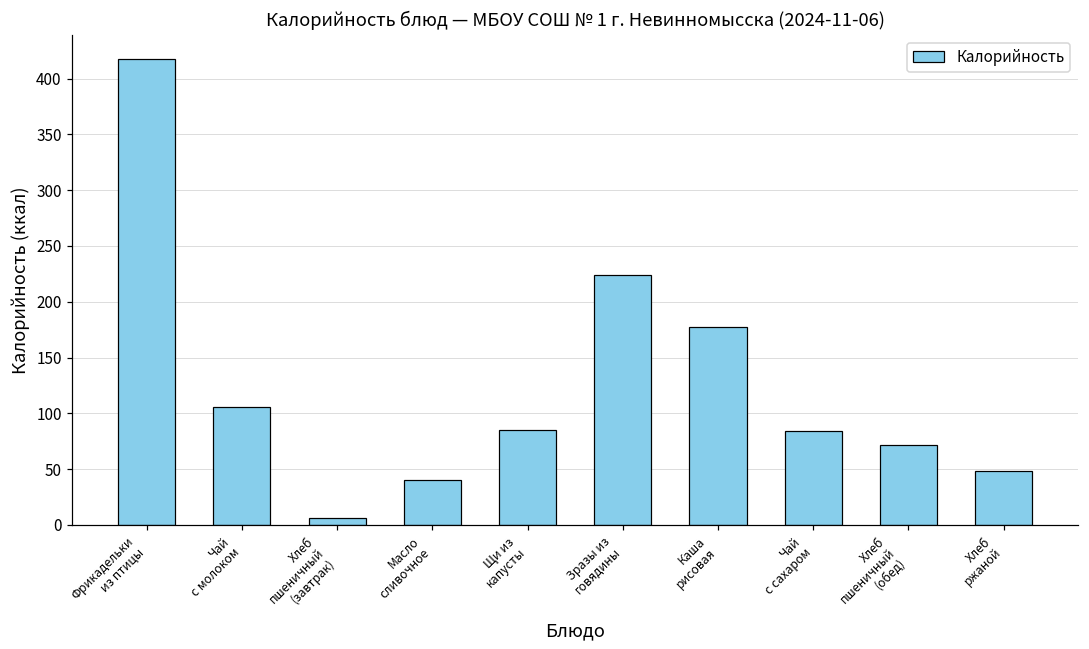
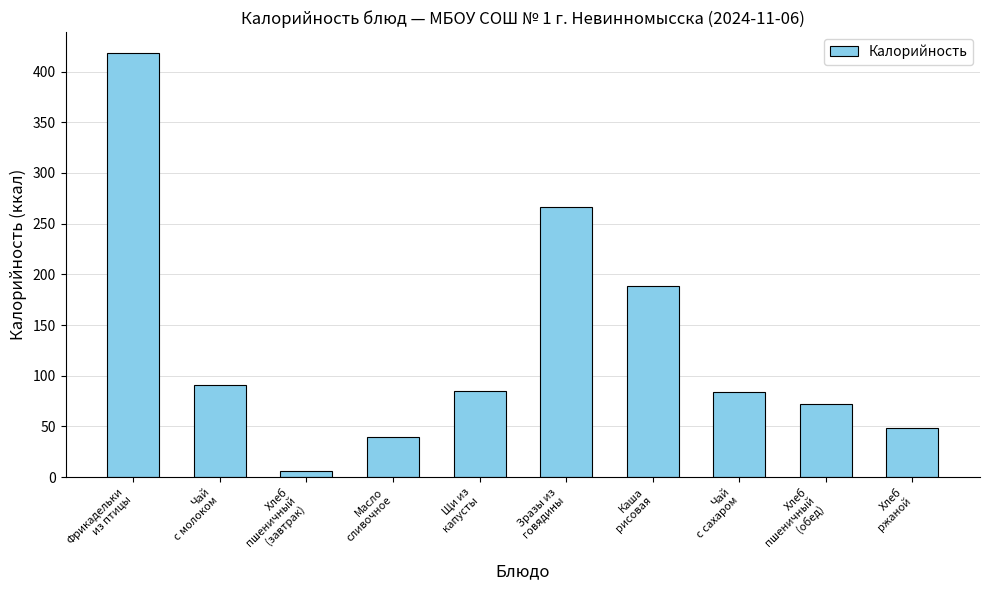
  {
    "Фрикадельки из птицы": 418,
-   "Чай с молоком": 106,
+   "Чай с молоком": 91,
    "Хлеб пшеничный (завтрак)": 6,
    "Масло сливочное": 40,
    "Щи из капусты": 85,
-   "Зразы из говядины": 224,
-   "Каша рисовая": 178,
+   "Зразы из говядины": 266,
+   "Каша рисовая": 188,
    "Чай с сахаром": 84,
    "Хлеб пшеничный (обед)": 72,
    "Хлеб ржаной": 48
  }
